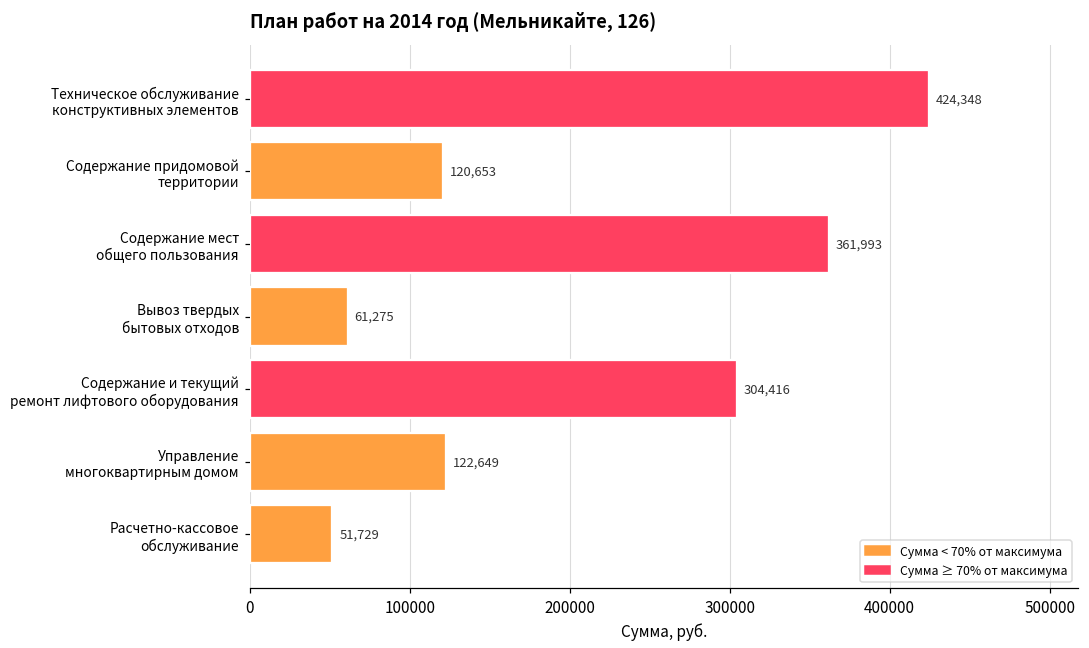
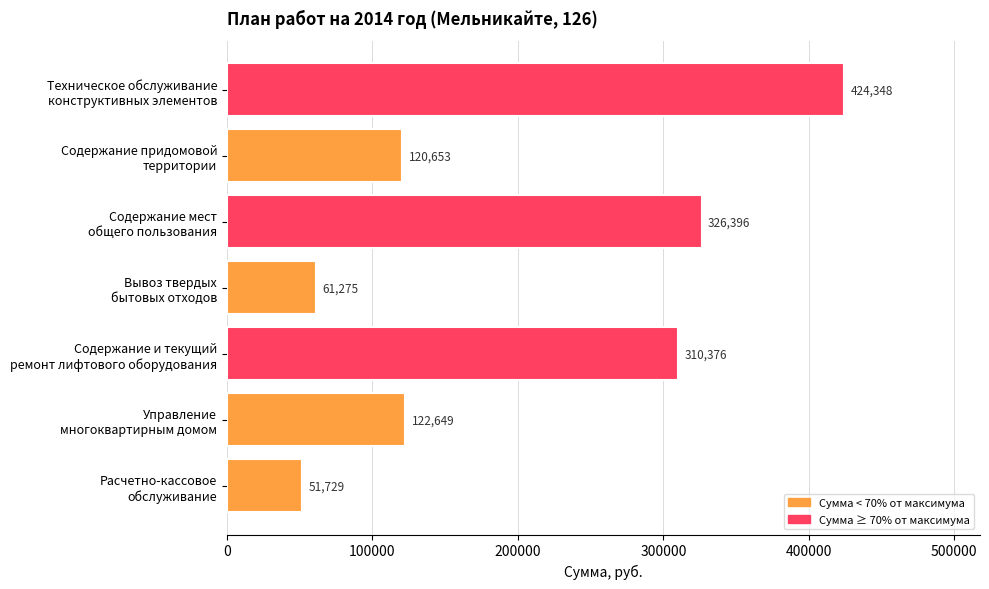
  {
    "Техническое обслуживание конструктивных элементов": "424,348",
    "Содержание придомовой территории": "120,653",
-   "Содержание мест общего пользования": "361,993",
+   "Содержание мест общего пользования": "326,396",
    "Вывоз твердых бытовых отходов": "61,275",
-   "Содержание и текущий ремонт лифтового оборудования": "304,416",
+   "Содержание и текущий ремонт лифтового оборудования": "310,376",
    "Управление многоквартирным домом": "122,649",
    "Расчетно-кассовое обслуживание": "51,729"
  }
